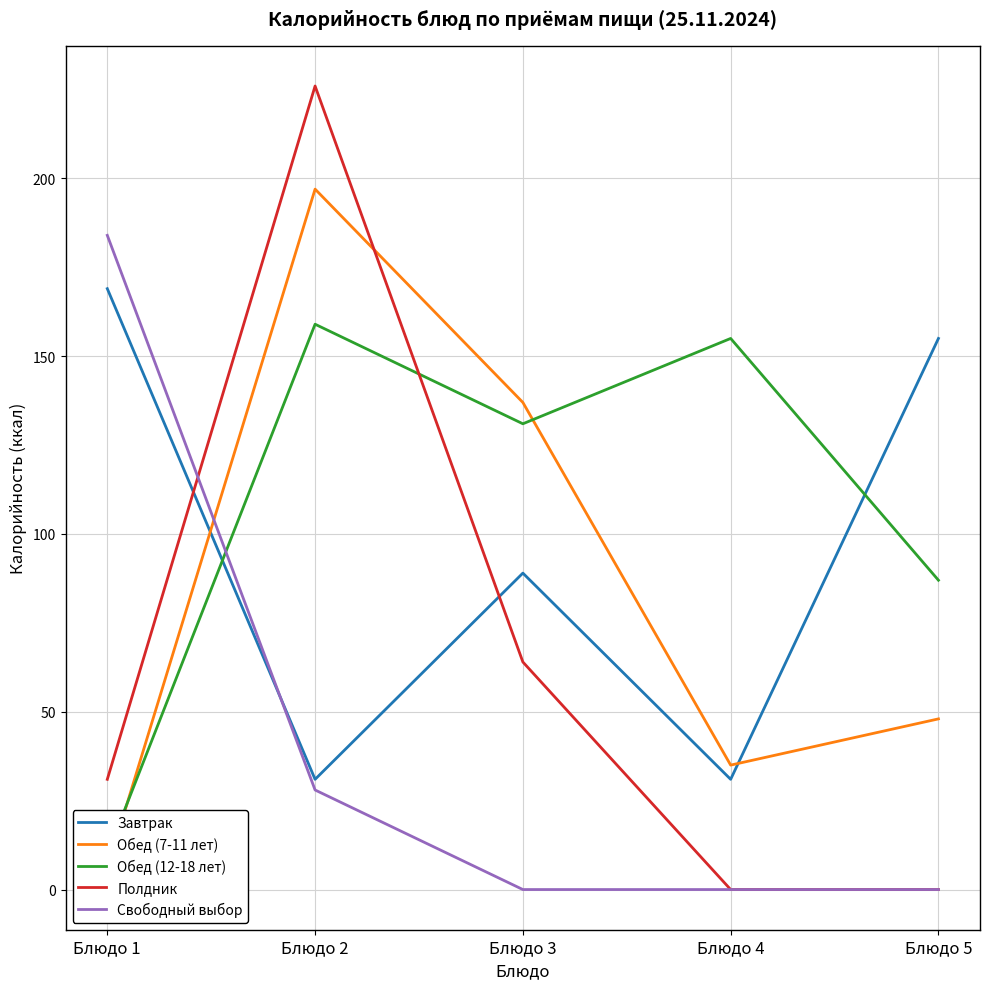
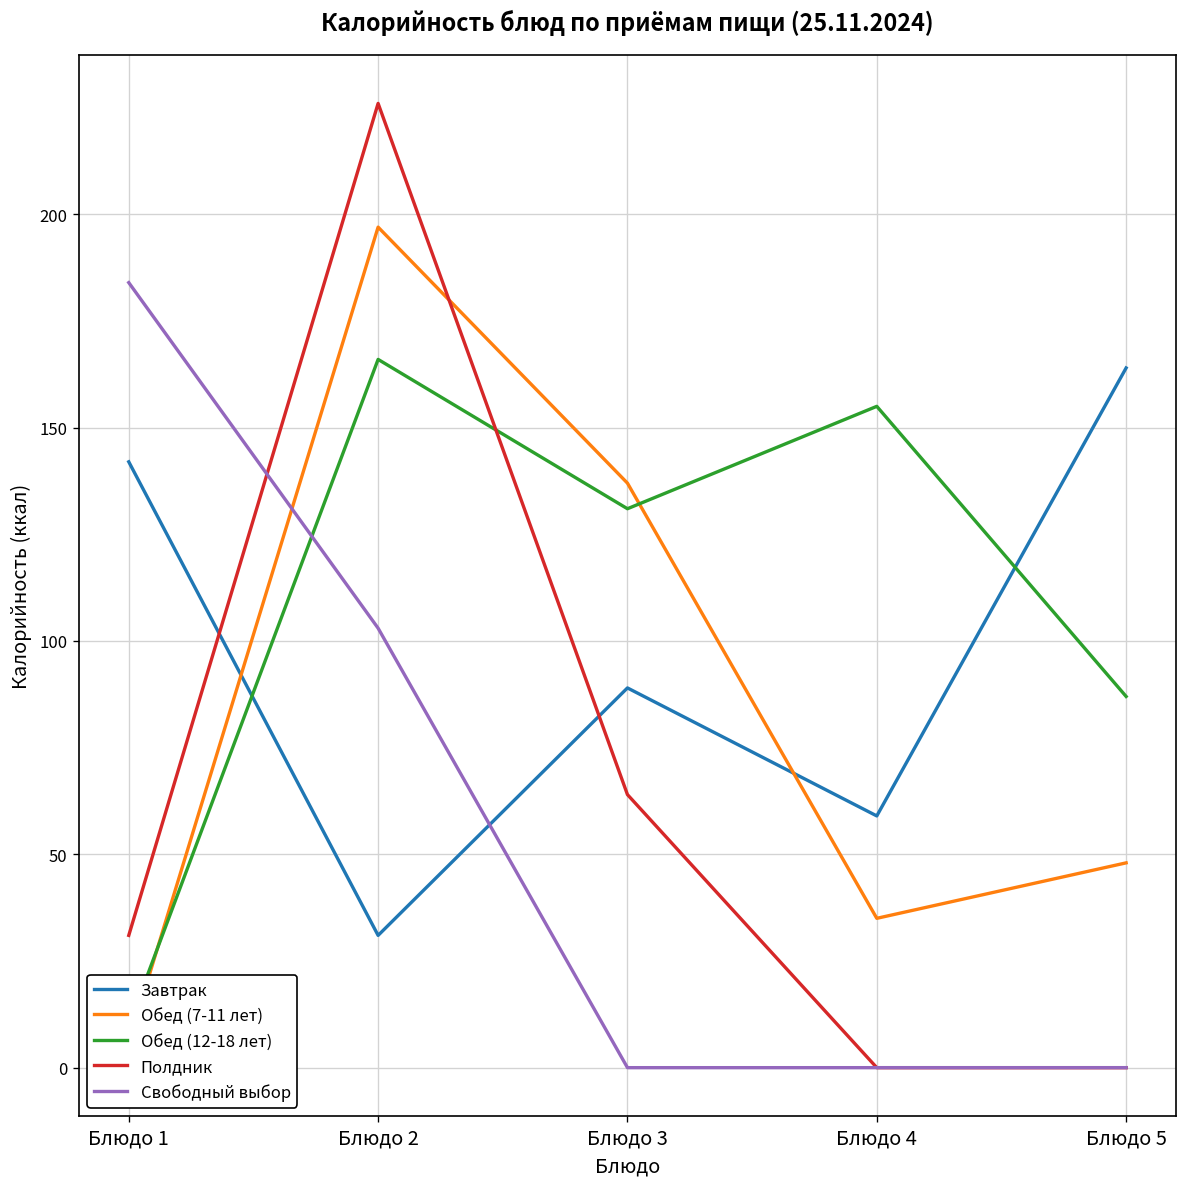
  {
    "Завтрак": {
-     "Блюдо 1": 169,
+     "Блюдо 1": 142,
      "Блюдо 2": 31,
      "Блюдо 3": 89,
-     "Блюдо 4": 31,
-     "Блюдо 5": 155
+     "Блюдо 4": 59,
+     "Блюдо 5": 164
    },
    "Обед (7-11 лет)": {
      "Блюдо 2": 197,
      "Блюдо 3": 137,
      "Блюдо 4": 35,
      "Блюдо 5": 48
    },
    "Обед (12-18 лет)": {
-     "Блюдо 2": 159,
+     "Блюдо 2": 166,
      "Блюдо 3": 131,
      "Блюдо 4": 155,
      "Блюдо 5": 87
    },
    "Полдник": {
      "Блюдо 1": 31,
      "Блюдо 2": 226,
      "Блюдо 3": 64
    },
    "Свободный выбор": {
      "Блюдо 1": 184,
-     "Блюдо 2": 28,
+     "Блюдо 2": 103,
      "Блюдо 3": 0
    }
  }
